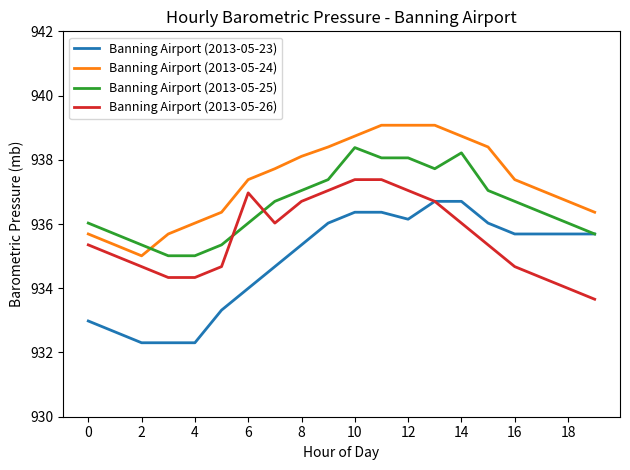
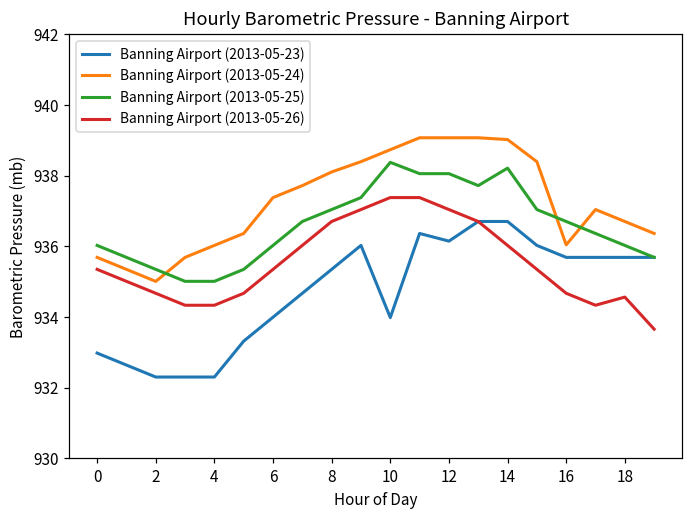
  {
    "Banning Airport (2013-05-23)": {
      "0": 933.0,
      "2": 932.3,
      "4": 932.3,
      "6": 934.0,
      "8": 935.4,
-     "10": 936.4,
+     "10": 934.0,
      "12": 936.2,
      "14": 936.7,
      "16": 935.7,
      "18": 935.7
    },
    "Banning Airport (2013-05-24)": {
      "0": 935.7,
      "2": 935.0,
      "4": 936.0,
      "6": 937.4,
      "8": 938.1,
      "10": 938.7,
      "12": 939.1,
-     "14": 938.7,
-     "16": 937.4,
+     "14": 939.0,
+     "16": 936.0,
      "18": 936.7
    },
    "Banning Airport (2013-05-25)": {
      "0": 936.0,
      "2": 935.4,
      "4": 935.0,
      "6": 936.0,
      "8": 937.0,
      "10": 938.4,
      "12": 938.1,
      "14": 938.2,
      "16": 936.7,
      "18": 936.0
    },
    "Banning Airport (2013-05-26)": {
      "0": 935.4,
      "2": 934.7,
      "4": 934.3,
-     "6": 937.0,
+     "6": 935.4,
      "8": 936.7,
      "10": 937.4,
      "12": 937.0,
      "14": 936.0,
      "16": 934.7,
-     "18": 934.0
+     "18": 934.6
    }
  }
